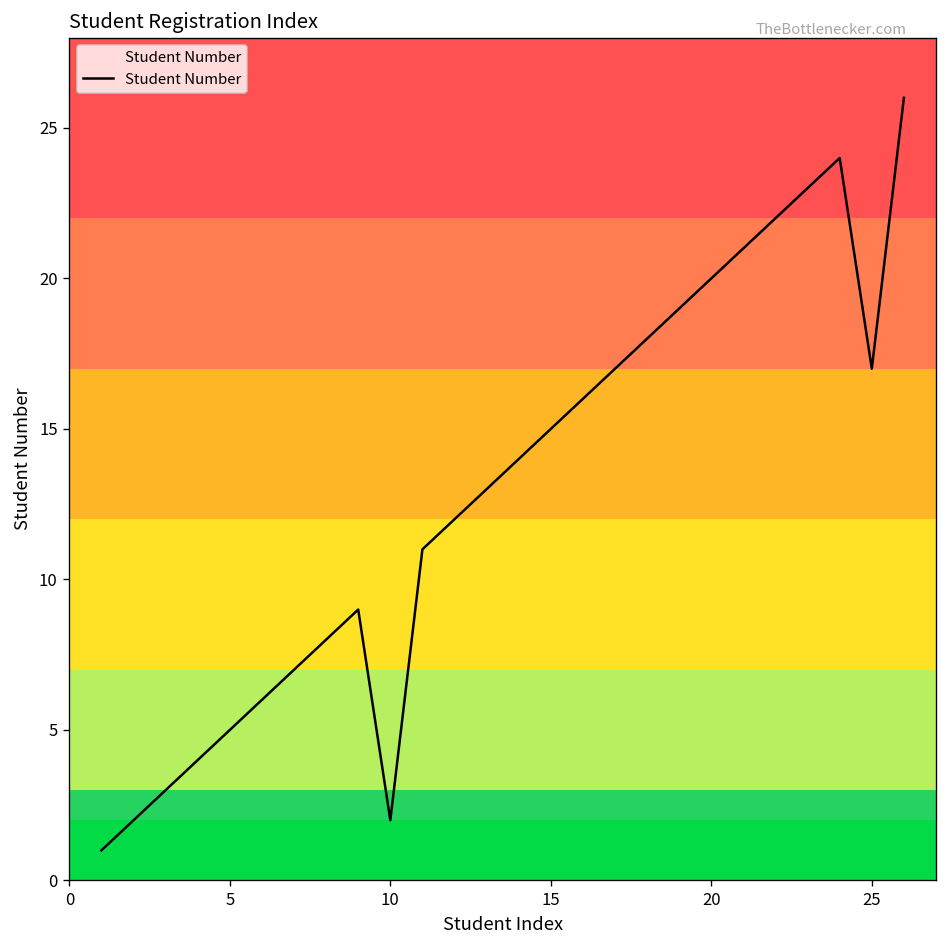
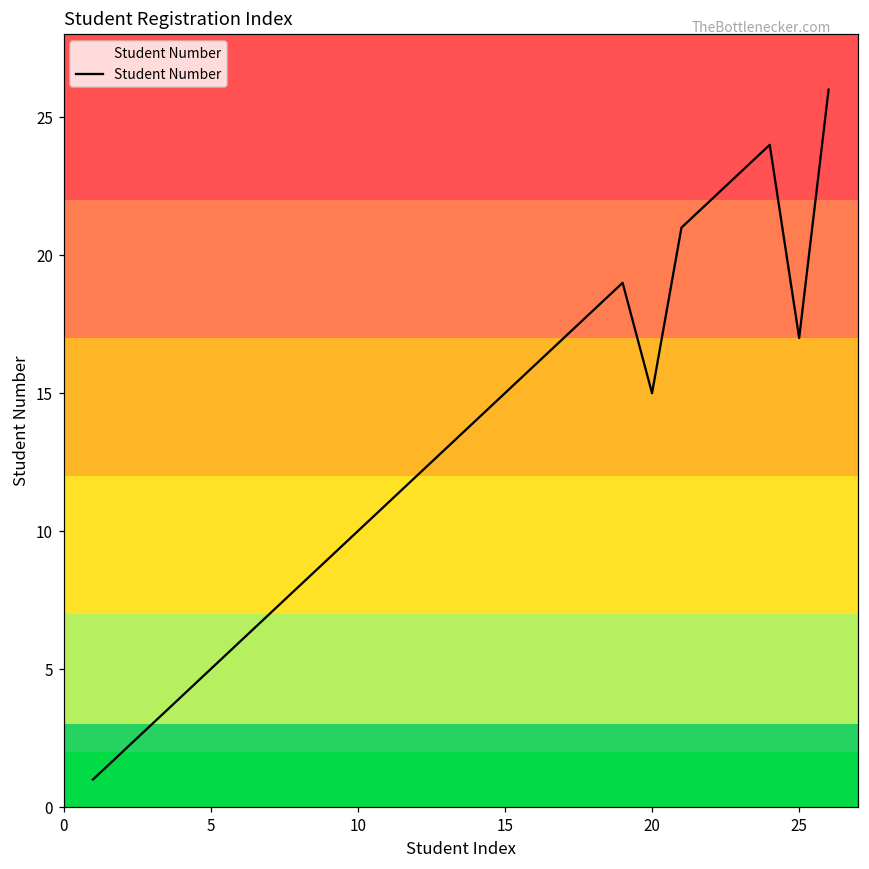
  {
    "5": 5,
-   "10": 2,
+   "10": 10,
    "15": 15,
-   "20": 20,
+   "20": 15,
    "25": 17
  }
